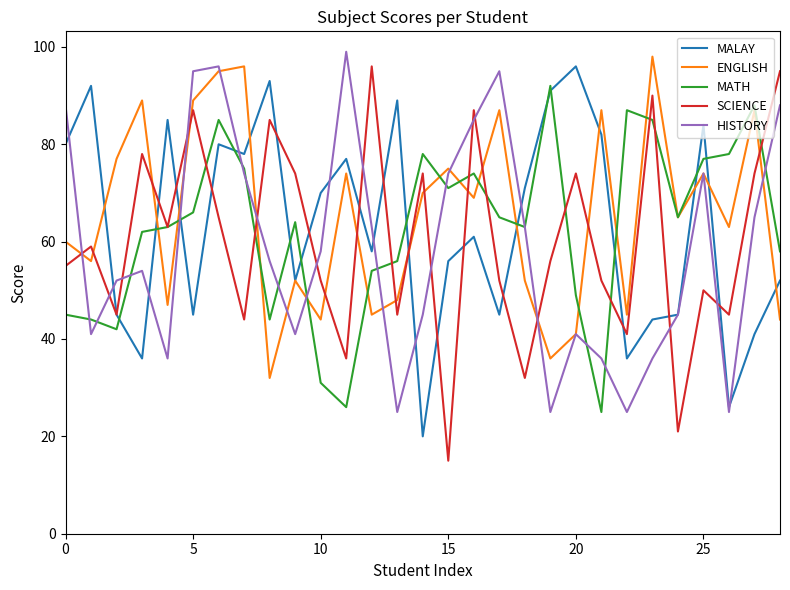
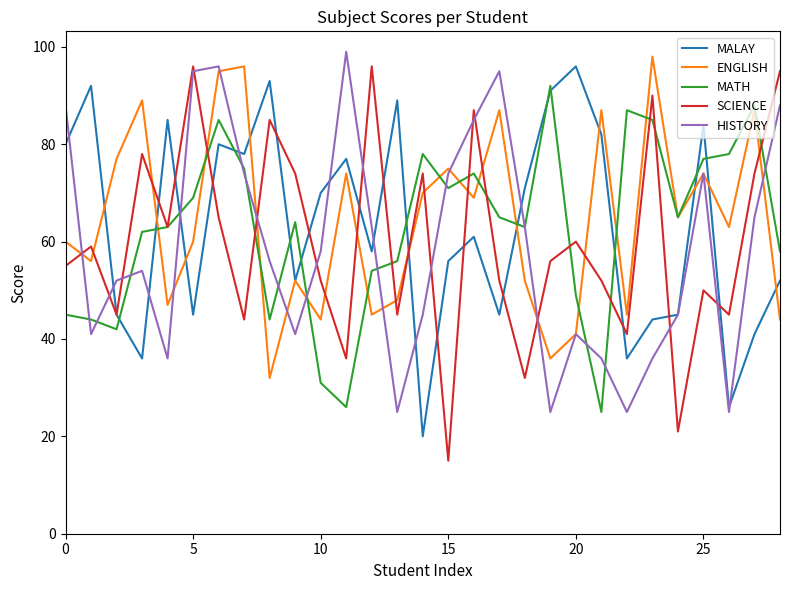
  {
    "MALAY": {
      "0": 80,
      "5": 45,
      "10": 70,
      "15": 56,
      "20": 96
    },
    "ENGLISH": {
      "0": 60,
-     "5": 89,
+     "5": 60,
      "10": 44,
      "15": 75
    },
    "MATH": {
      "0": 45,
-     "5": 66,
+     "5": 69,
      "10": 31,
      "15": 71,
      "20": 49,
      "25": 77
    },
    "SCIENCE": {
      "0": 55,
-     "5": 87,
+     "5": 96,
      "10": 52,
      "15": 15,
-     "20": 74,
+     "20": 60,
      "25": 50
    },
    "HISTORY": {
      "0": 88,
      "5": 95,
      "10": 58,
      "15": 74
    }
  }
